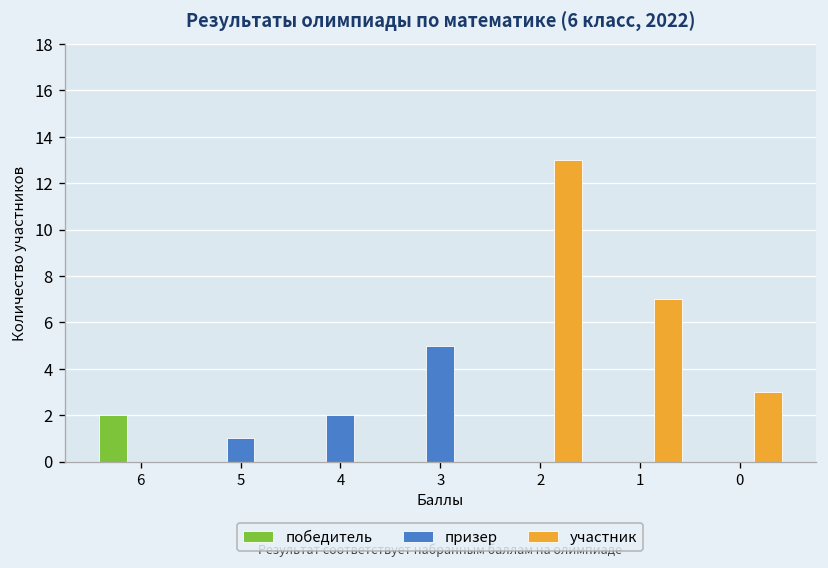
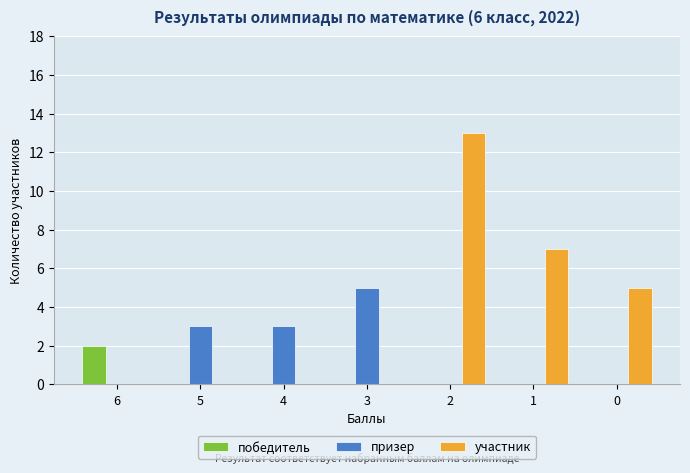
  {
    "победитель": {
      "6": 2,
      "5": 0,
      "4": 0,
      "3": 0,
      "2": 0,
      "1": 0,
      "0": 0
    },
    "призер": {
      "6": 0,
-     "5": 1,
-     "4": 2,
+     "5": 3,
+     "4": 3,
      "3": 5,
      "2": 0,
      "1": 0,
      "0": 0
    },
    "участник": {
      "6": 0,
      "5": 0,
      "4": 0,
      "3": 0,
      "2": 13,
      "1": 7,
-     "0": 3
+     "0": 5
    }
  }
